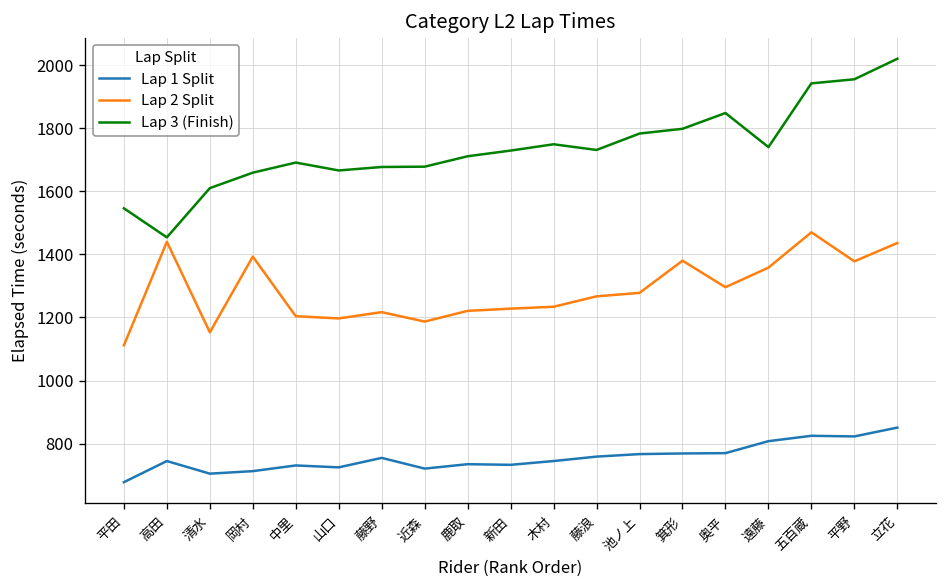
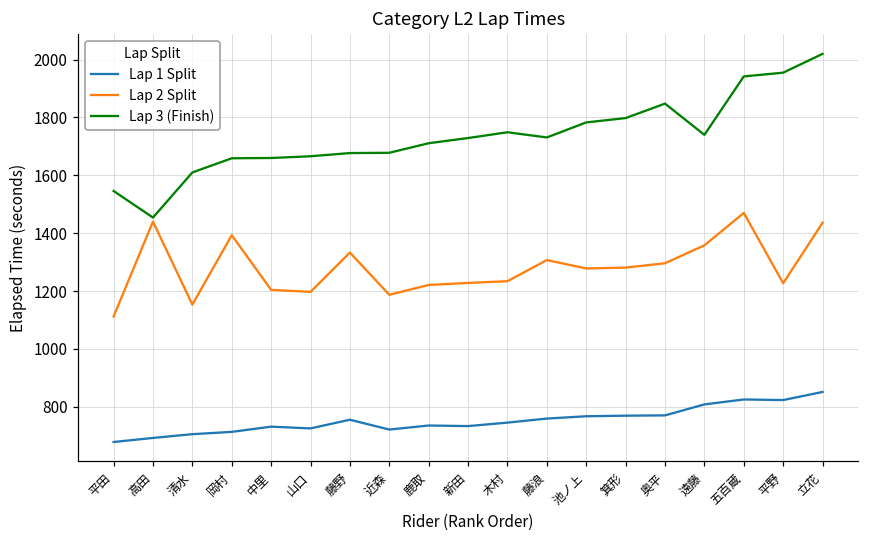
  {
    "Lap 1 Split": {
      "平田": 680,
-     "高田": 750,
+     "高田": 690,
      "清水": 710,
      "岡村": 710,
      "中里": 730,
      "山口": 730,
      "藤野": 760,
      "近森": 720,
      "鹿取": 740,
      "新田": 730,
      "木村": 750,
      "藤浪": 760,
      "池ノ上": 770,
      "箕形": 770,
      "奥平": 770,
      "遠藤": 810,
      "五百蔵": 830,
      "平野": 820,
      "立花": 850
    },
    "Lap 2 Split": {
      "平田": 1110,
      "高田": 1440,
      "清水": 1150,
      "岡村": 1390,
      "中里": 1200,
      "山口": 1200,
-     "藤野": 1220,
+     "藤野": 1330,
      "近森": 1190,
      "鹿取": 1220,
      "新田": 1230,
      "木村": 1230,
-     "藤浪": 1270,
+     "藤浪": 1310,
      "池ノ上": 1280,
-     "箕形": 1380,
+     "箕形": 1280,
      "奥平": 1300,
      "遠藤": 1360,
      "五百蔵": 1470,
-     "平野": 1380,
+     "平野": 1230,
      "立花": 1440
    },
    "Lap 3 (Finish)": {
      "平田": 1550,
      "高田": 1450,
      "清水": 1610,
      "岡村": 1660,
-     "中里": 1690,
+     "中里": 1660,
      "山口": 1670,
      "藤野": 1680,
      "近森": 1680,
      "鹿取": 1710,
      "新田": 1730,
      "木村": 1750,
      "藤浪": 1730,
      "池ノ上": 1780,
      "箕形": 1800,
      "奥平": 1850,
      "遠藤": 1740,
      "五百蔵": 1940,
      "平野": 1960,
      "立花": 2020
    }
  }
